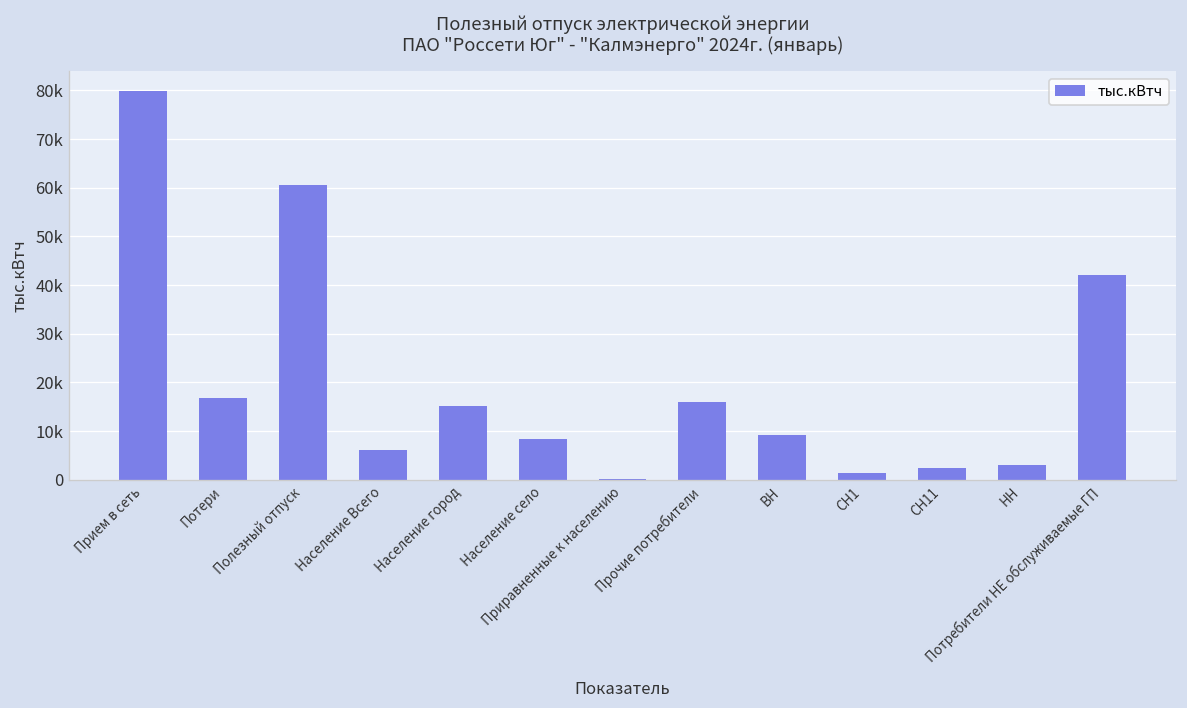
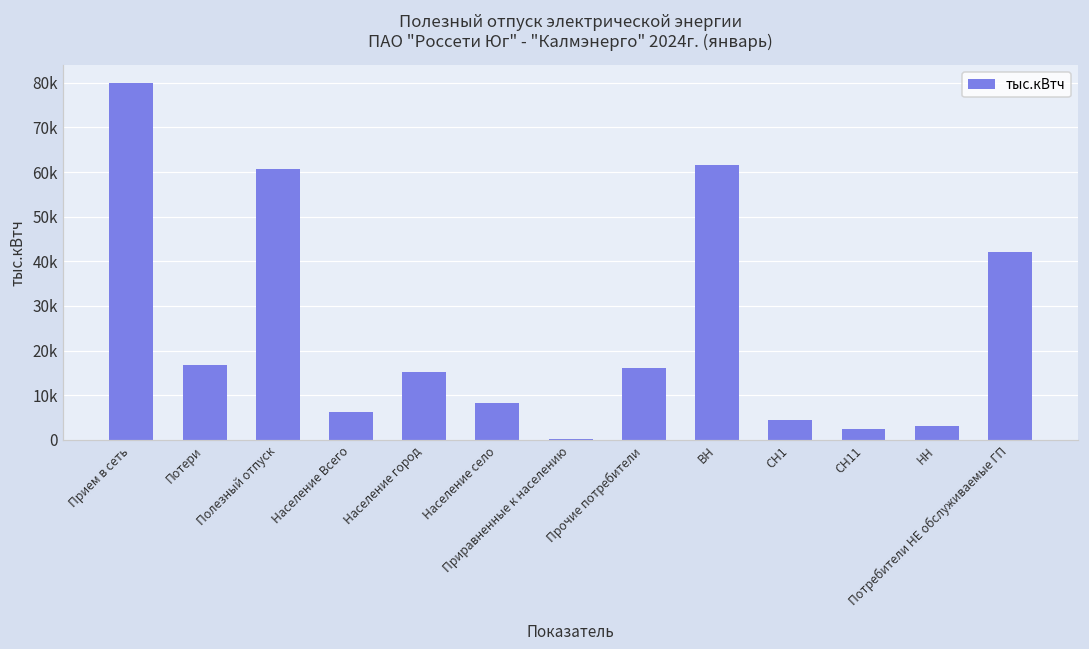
  {
    "Прием в сеть": 80000,
    "Потери": 17000,
    "Полезный отпуск": 61000,
    "Население Всего": 6000,
    "Население город": 15000,
    "Население село": 8000,
    "Прочие потребители": 16000,
-   "ВН": 9000,
-   "СН1": 1000,
+   "ВН": 62000,
+   "СН1": 5000,
    "СН11": 2000,
    "НН": 3000,
    "Потребители НЕ обслуживаемые ГП": 42000
  }
